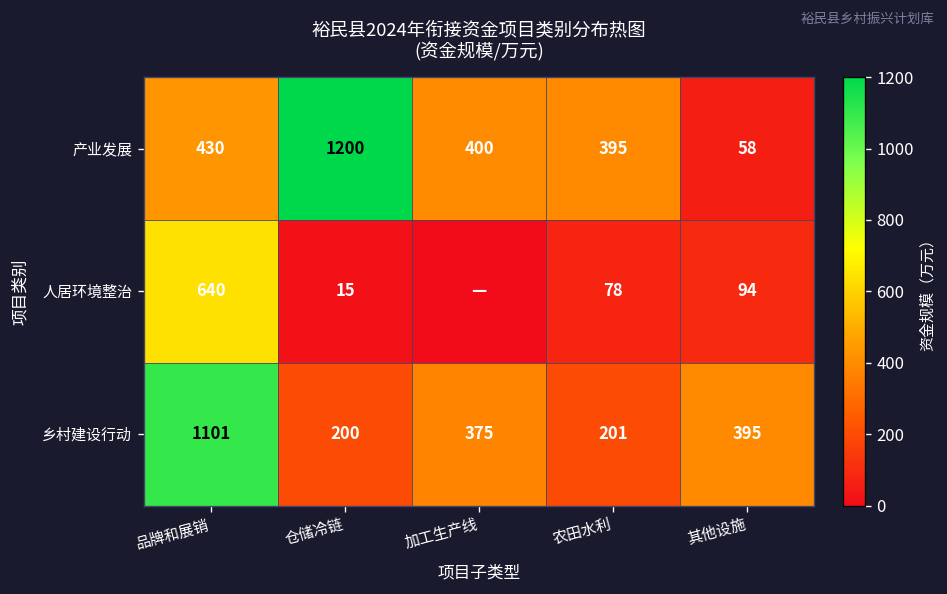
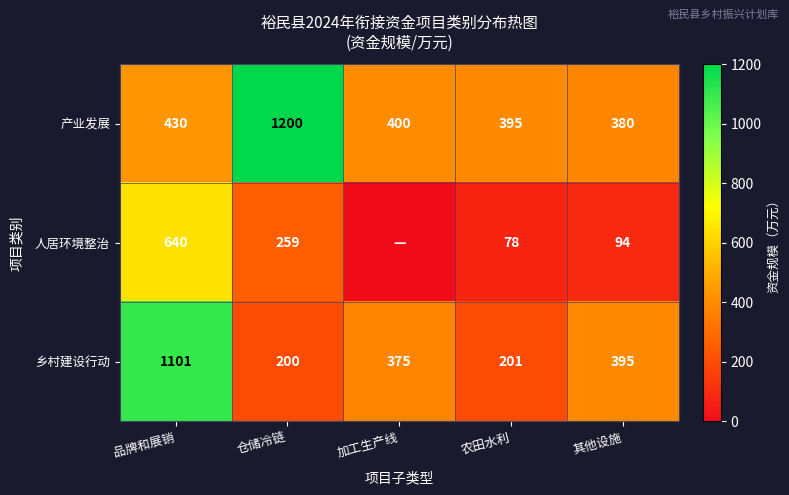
  {
    "产业发展": {
      "品牌和展销": 430,
      "仓储冷链": 1200,
      "加工生产线": 400,
      "农田水利": 395,
-     "其他设施": 58
+     "其他设施": 380
    },
    "人居环境整治": {
      "品牌和展销": 640,
-     "仓储冷链": 15,
+     "仓储冷链": 259,
      "农田水利": 78,
      "其他设施": 94
    },
    "乡村建设行动": {
      "品牌和展销": 1101,
      "仓储冷链": 200,
      "加工生产线": 375,
      "农田水利": 201,
      "其他设施": 395
    }
  }
